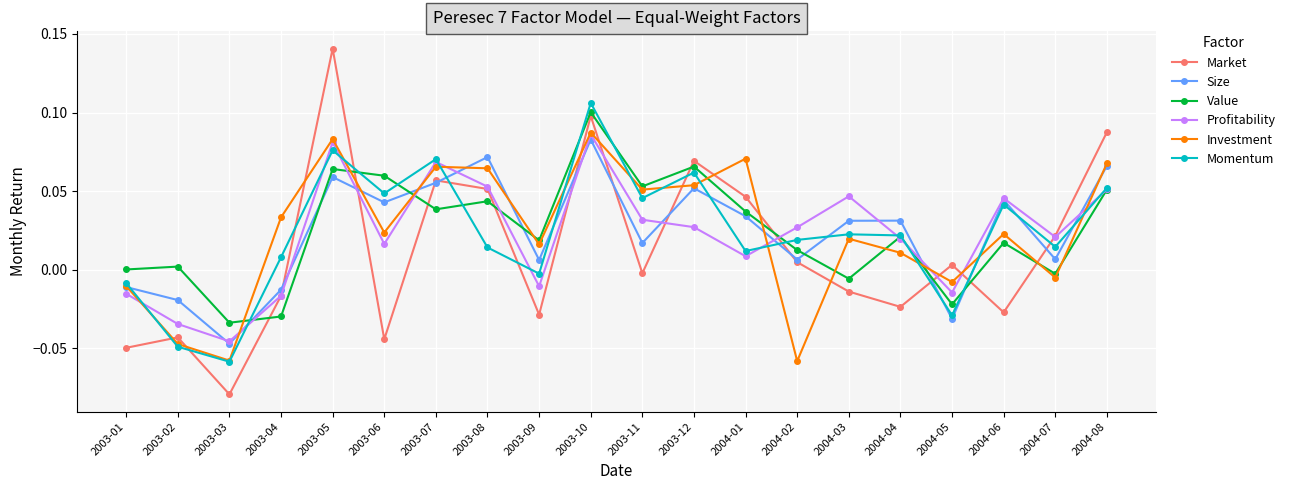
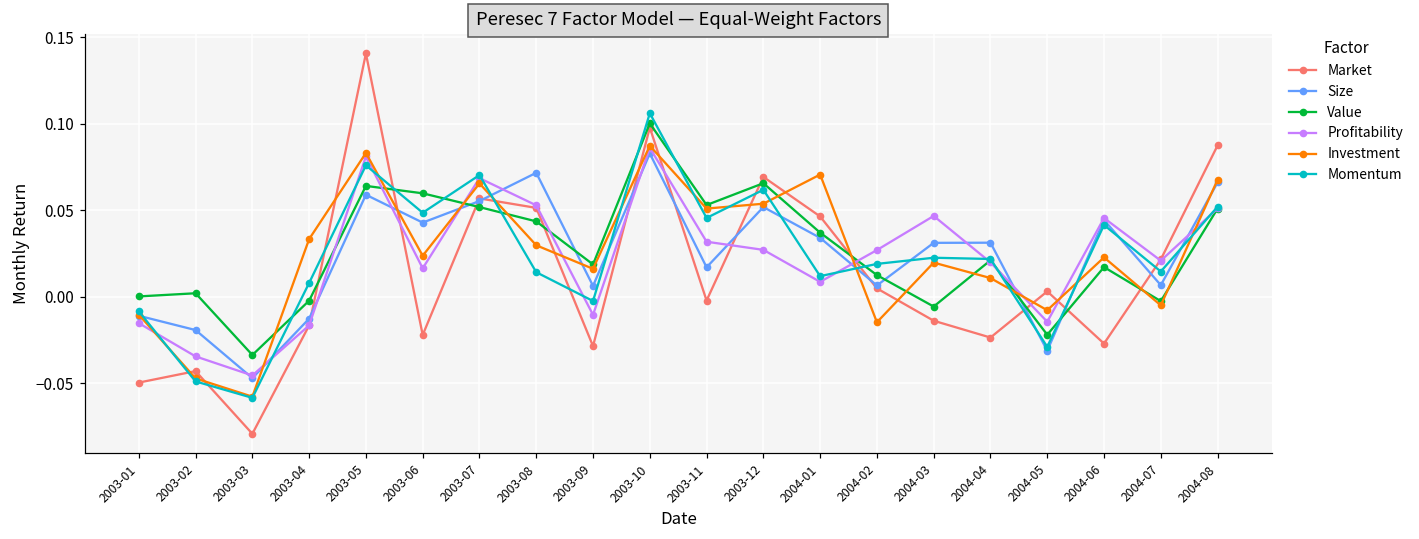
  {
    "Market": {
      "2003-01": -0.050,
      "2003-02": -0.043,
      "2003-03": -0.079,
      "2003-05": 0.141,
-     "2003-06": -0.044,
+     "2003-06": -0.022,
      "2003-09": -0.029,
      "2003-10": 0.098,
      "2003-11": -0.002,
      "2003-12": 0.069,
      "2004-01": 0.046,
      "2004-02": 0.005,
      "2004-03": -0.014,
      "2004-04": -0.024,
      "2004-05": 0.003,
      "2004-06": -0.027,
      "2004-08": 0.087
    },
    "Size": {
      "2003-02": -0.019,
      "2003-04": -0.013,
      "2003-05": 0.059,
      "2003-06": 0.043,
      "2003-08": 0.072,
      "2003-09": 0.006,
      "2003-10": 0.083,
      "2003-11": 0.017,
      "2003-12": 0.052,
      "2004-01": 0.034,
      "2004-02": 0.006,
      "2004-03": 0.031,
      "2004-04": 0.031,
      "2004-05": -0.031,
      "2004-07": 0.007
    },
    "Value": {
      "2003-01": 0.000,
      "2003-02": 0.002,
      "2003-03": -0.034,
-     "2003-04": -0.030,
+     "2003-04": -0.002,
      "2003-05": 0.064,
      "2003-06": 0.060,
-     "2003-07": 0.038,
+     "2003-07": 0.052,
      "2003-08": 0.044,
      "2003-09": 0.019,
      "2003-10": 0.100,
      "2003-11": 0.053,
      "2003-12": 0.066,
      "2004-01": 0.037,
      "2004-02": 0.012,
      "2004-03": -0.006,
      "2004-05": -0.022,
      "2004-06": 0.017,
      "2004-07": -0.003
    },
    "Profitability": {
      "2003-01": -0.015,
      "2003-02": -0.035,
      "2003-05": 0.081,
      "2003-06": 0.016,
      "2003-07": 0.069,
      "2003-09": -0.011,
      "2003-11": 0.032,
      "2003-12": 0.027,
      "2004-01": 0.009,
      "2004-02": 0.027,
      "2004-03": 0.047,
      "2004-05": -0.015
    },
    "Investment": {
      "2003-02": -0.047,
      "2003-04": 0.033,
      "2003-05": 0.083,
      "2003-06": 0.024,
      "2003-07": 0.066,
-     "2003-08": 0.065,
+     "2003-08": 0.030,
      "2003-09": 0.016,
      "2003-11": 0.051,
      "2003-12": 0.054,
      "2004-01": 0.071,
-     "2004-02": -0.058,
+     "2004-02": -0.015,
      "2004-03": 0.020,
      "2004-04": 0.011,
      "2004-05": -0.008,
      "2004-06": 0.023,
      "2004-07": -0.005
    },
    "Momentum": {
      "2003-01": -0.009,
      "2003-02": -0.049,
      "2003-04": 0.008,
      "2003-05": 0.076,
      "2003-06": 0.049,
      "2003-07": 0.070,
      "2003-08": 0.014,
      "2003-09": -0.003,
      "2003-10": 0.106,
      "2003-11": 0.046,
      "2003-12": 0.062,
      "2004-01": 0.012,
      "2004-02": 0.019,
      "2004-03": 0.023,
      "2004-05": -0.029,
      "2004-06": 0.041,
      "2004-07": 0.015
    }
  }
